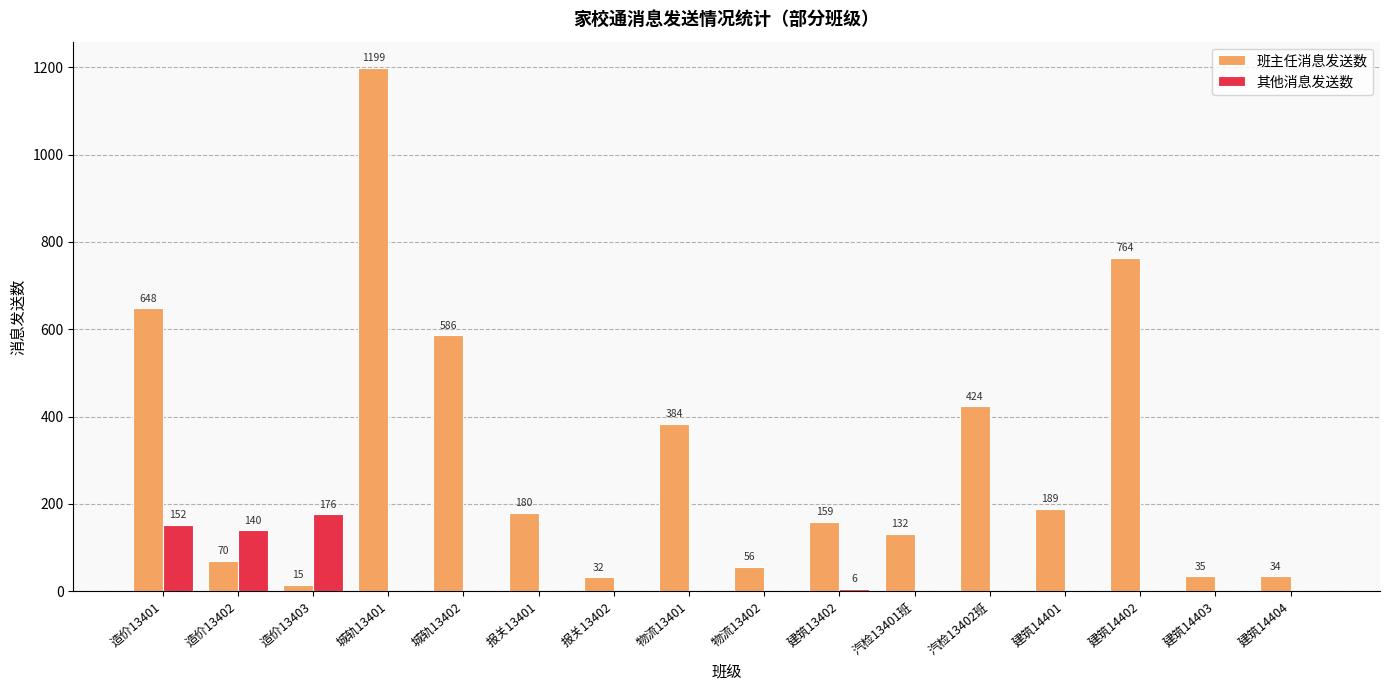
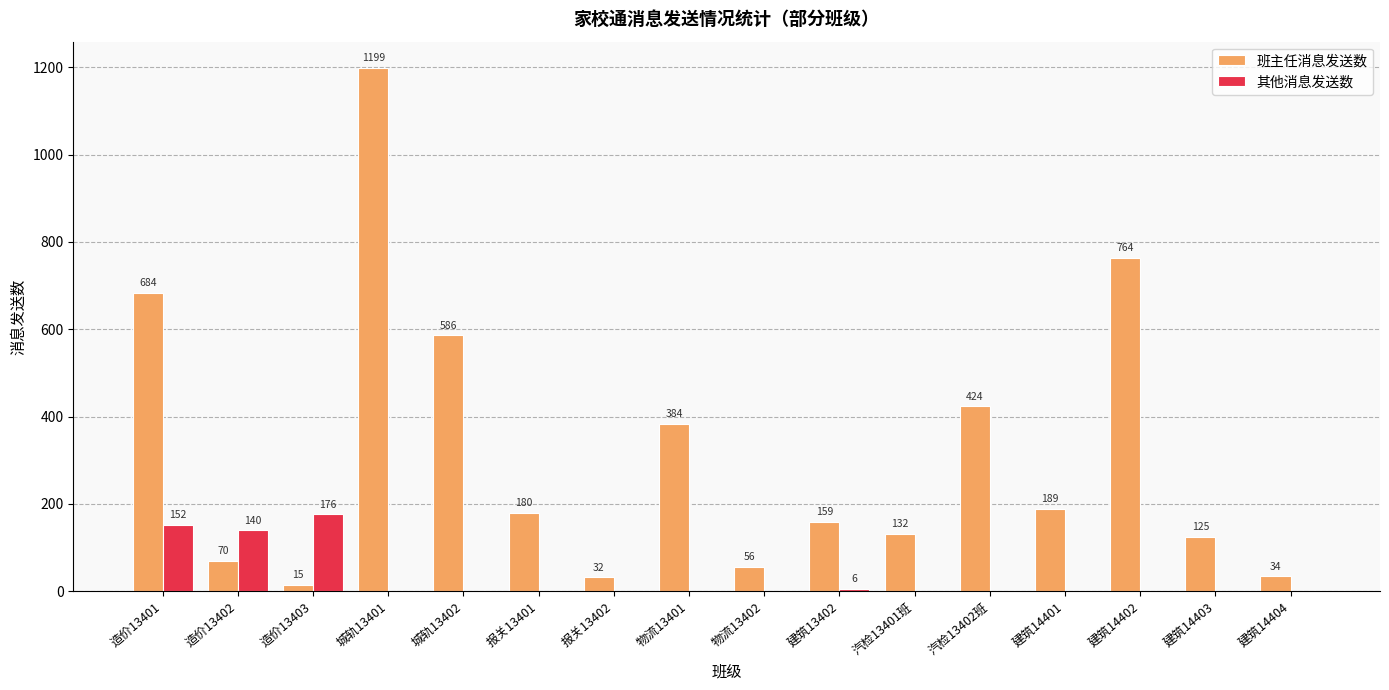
  {
    "班主任消息发送数": {
-     "造价13401": 648,
+     "造价13401": 684,
      "造价13402": 70,
      "造价13403": 15,
      "城轨13401": 1199,
      "城轨13402": 586,
      "报关13401": 180,
      "报关13402": 32,
      "物流13401": 384,
      "物流13402": 56,
      "建筑13402": 159,
      "汽检13401班": 132,
      "汽检13402班": 424,
      "建筑14401": 189,
      "建筑14402": 764,
-     "建筑14403": 35,
+     "建筑14403": 125,
      "建筑14404": 34
    },
    "其他消息发送数": {
      "造价13401": 152,
      "造价13402": 140,
      "造价13403": 176,
      "建筑13402": 6
    }
  }
